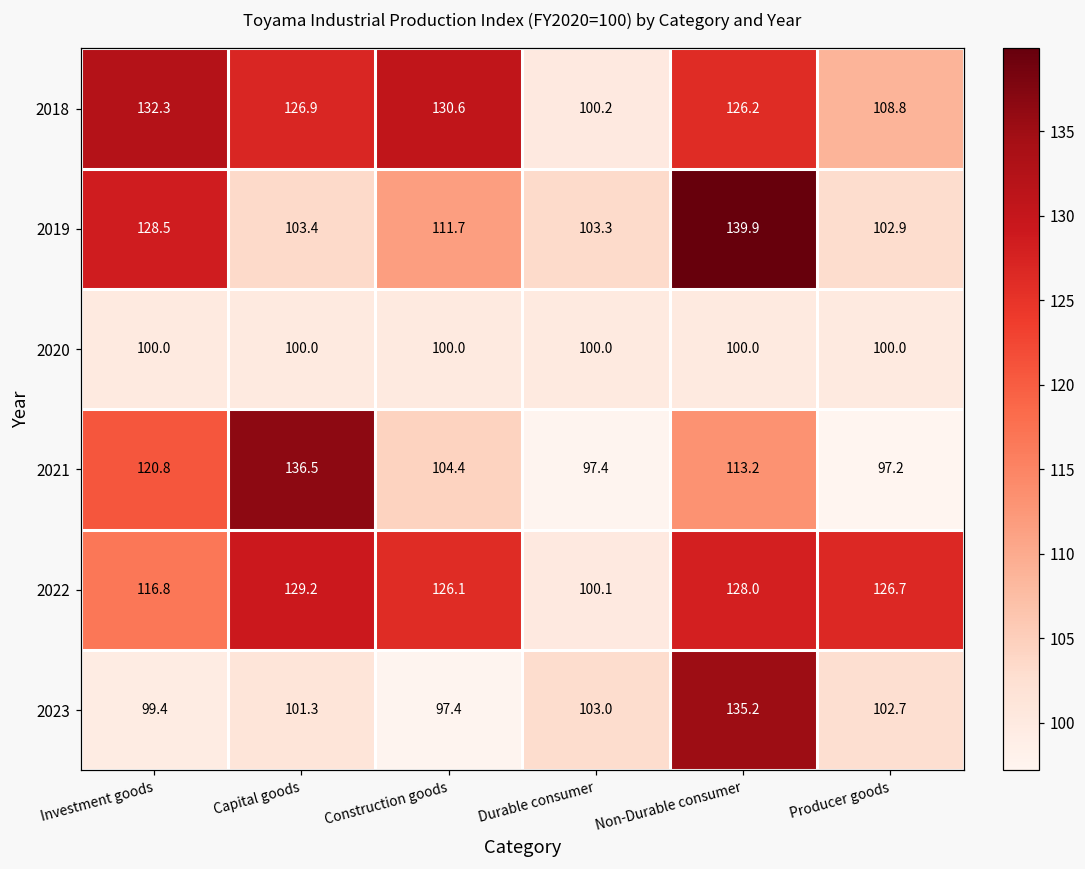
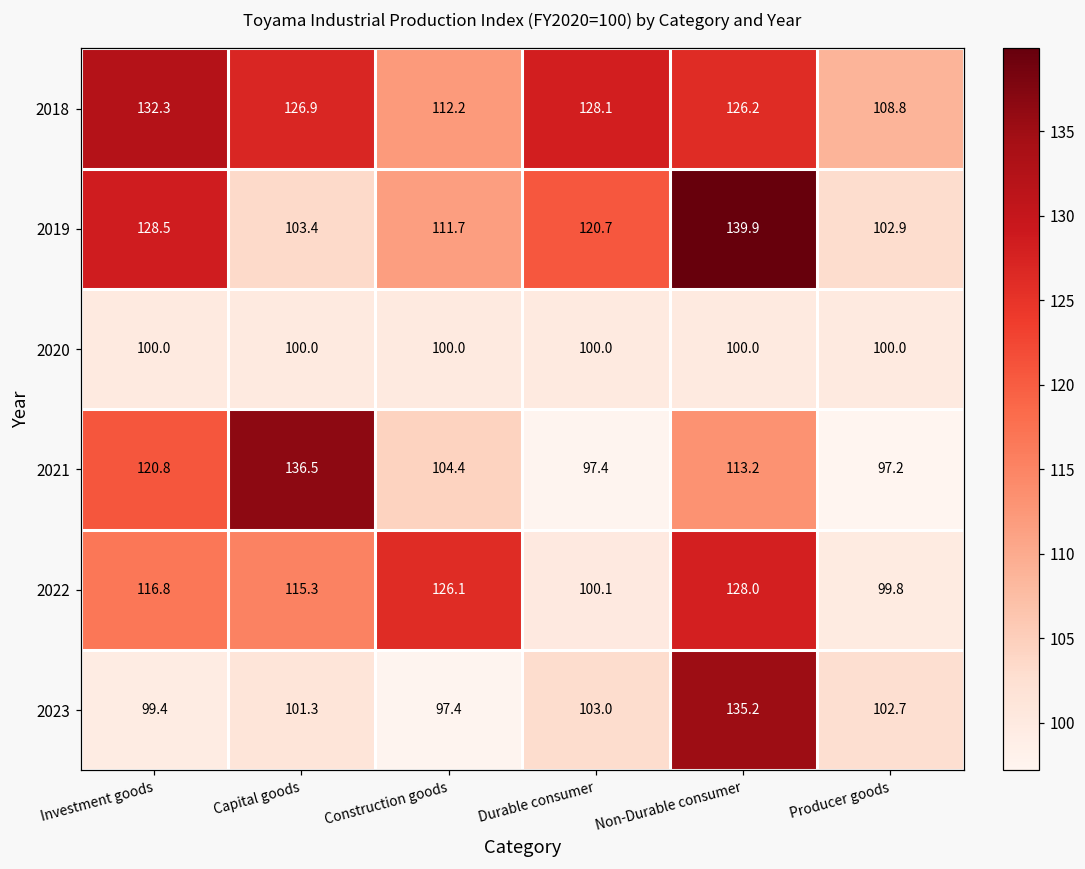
  {
    "2018": {
      "Investment goods": 132.3,
      "Capital goods": 126.9,
-     "Construction goods": 130.6,
-     "Durable consumer": 100.2,
+     "Construction goods": 112.2,
+     "Durable consumer": 128.1,
      "Non-Durable consumer": 126.2,
      "Producer goods": 108.8
    },
    "2019": {
      "Investment goods": 128.5,
      "Capital goods": 103.4,
      "Construction goods": 111.7,
-     "Durable consumer": 103.3,
+     "Durable consumer": 120.7,
      "Non-Durable consumer": 139.9,
      "Producer goods": 102.9
    },
    "2020": {
      "Investment goods": 100.0,
      "Capital goods": 100.0,
      "Construction goods": 100.0,
      "Durable consumer": 100.0,
      "Non-Durable consumer": 100.0,
      "Producer goods": 100.0
    },
    "2021": {
      "Investment goods": 120.8,
      "Capital goods": 136.5,
      "Construction goods": 104.4,
      "Durable consumer": 97.4,
      "Non-Durable consumer": 113.2,
      "Producer goods": 97.2
    },
    "2022": {
      "Investment goods": 116.8,
-     "Capital goods": 129.2,
+     "Capital goods": 115.3,
      "Construction goods": 126.1,
      "Durable consumer": 100.1,
      "Non-Durable consumer": 128.0,
-     "Producer goods": 126.7
+     "Producer goods": 99.8
    },
    "2023": {
      "Investment goods": 99.4,
      "Capital goods": 101.3,
      "Construction goods": 97.4,
      "Durable consumer": 103.0,
      "Non-Durable consumer": 135.2,
      "Producer goods": 102.7
    }
  }
